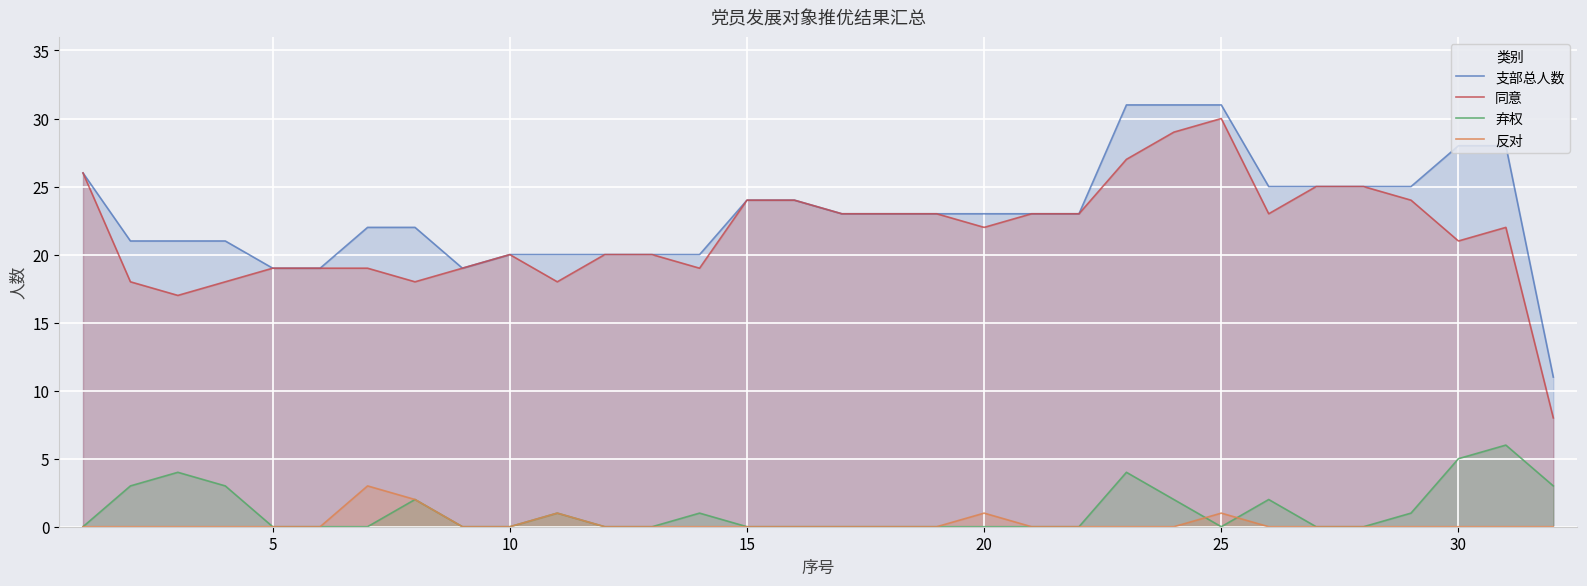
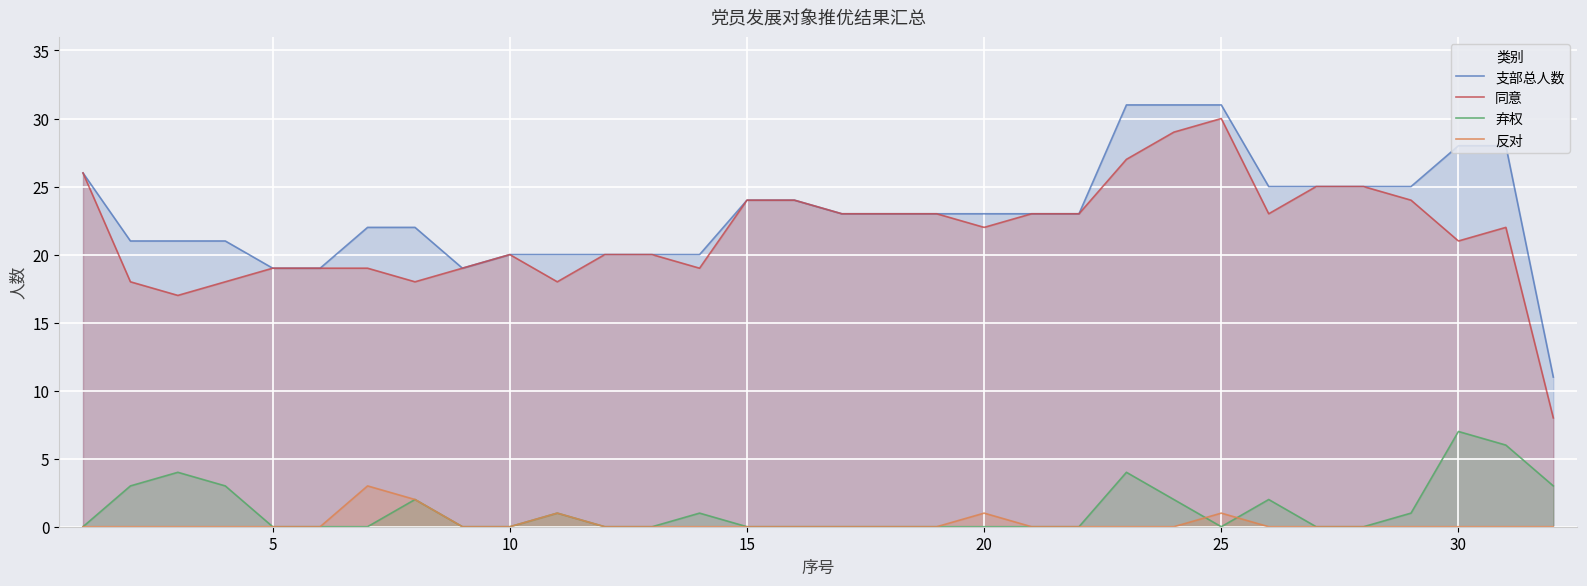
  {
    "支部总人数": {
      "20": 23,
      "25": 31
    },
    "弃权": {
      "20": 0,
      "25": 0,
-     "30": 5
+     "30": 7
    }
  }
